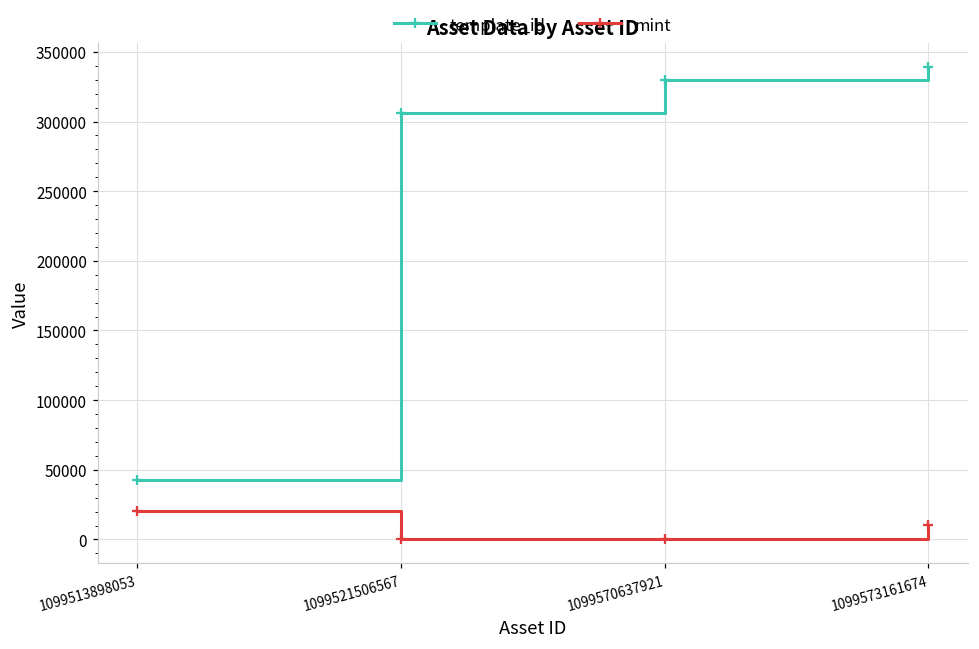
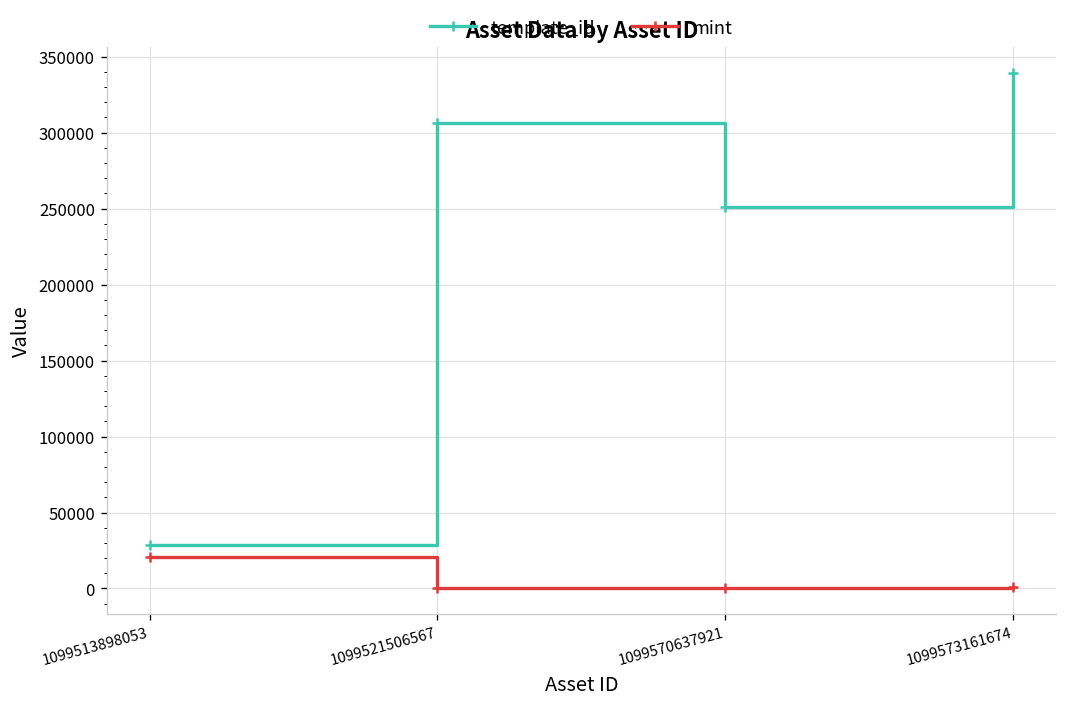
  {
    "template_id": {
-     "1099513898053": 42000,
+     "1099513898053": 29000,
      "1099521506567": 306000,
-     "1099570637921": 330000,
+     "1099570637921": 251000,
      "1099573161674": 339000
    },
    "mint": {
      "1099513898053": 21000,
      "1099521506567": 0,
      "1099570637921": 0,
-     "1099573161674": 11000
+     "1099573161674": 1000
    }
  }
